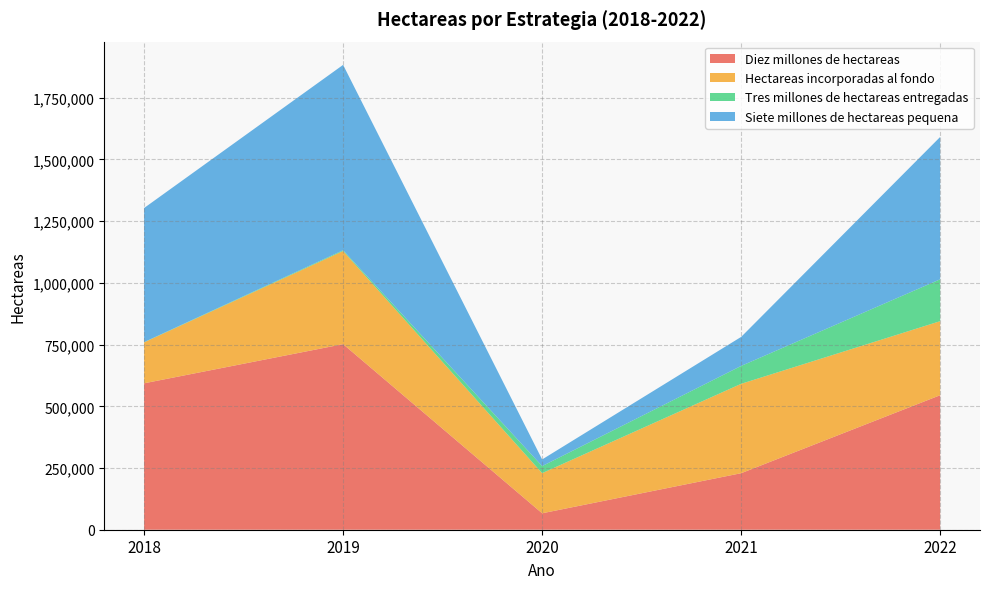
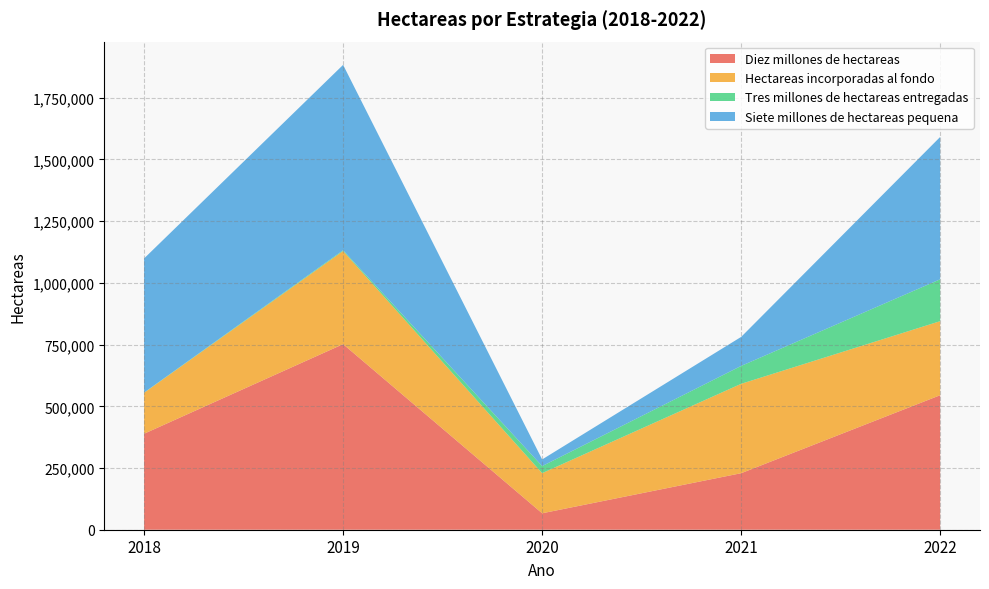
  {
    "Diez millones de hectareas": {
-     "2018": "590,000",
+     "2018": "390,000",
      "2019": "750,000",
      "2020": "70,000",
      "2021": "230,000",
      "2022": "550,000"
    },
    "Hectareas incorporadas al fondo": {
      "2020": "160,000",
      "2021": "360,000",
      "2022": "300,000"
    },
    "Tres millones de hectareas entregadas": {
      "2020": "30,000",
      "2021": "70,000",
      "2022": "170,000"
    },
    "Siete millones de hectareas pequena": {
      "2018": "540,000",
      "2019": "750,000",
      "2020": "30,000",
      "2021": "120,000",
      "2022": "580,000"
    }
  }
